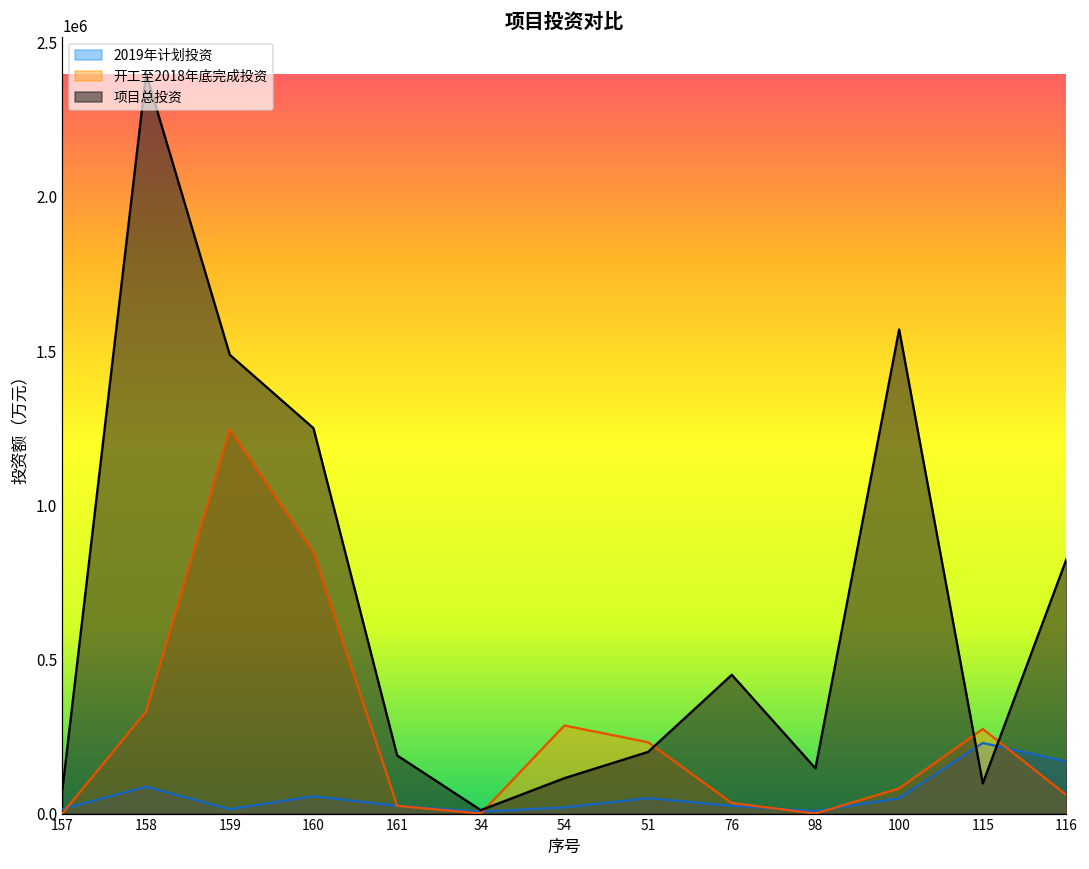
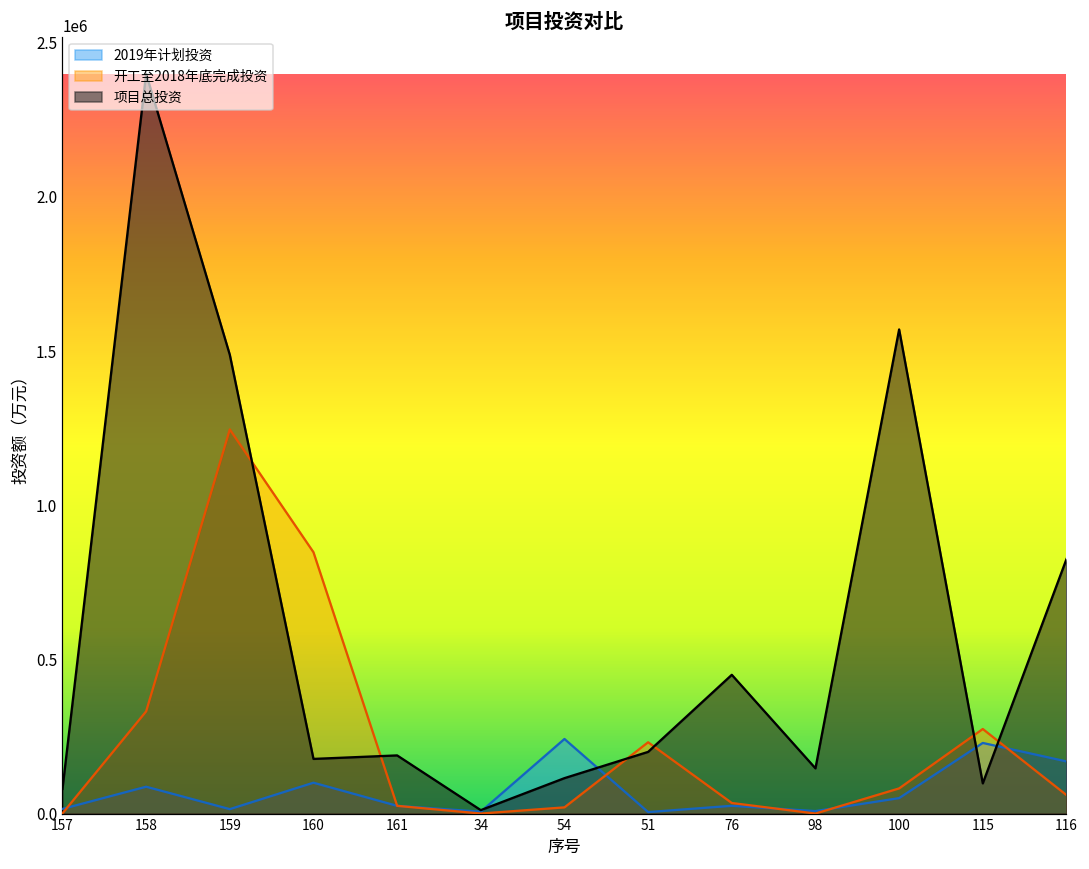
  {
    "2019年计划投资": {
      "157": 20000,
      "158": 90000,
      "159": 10000,
-     "160": 60000,
-     "54": 20000,
-     "51": 50000,
+     "160": 100000,
+     "54": 240000,
+     "51": 0,
      "76": 30000,
      "100": 50000,
      "115": 230000,
      "116": 170000
    },
    "开工至2018年底完成投资": {
      "157": 0,
      "158": 330000,
      "159": 1250000,
      "160": 850000,
-     "54": 290000,
+     "54": 20000,
      "51": 230000,
      "76": 30000,
      "100": 80000,
      "115": 270000,
      "116": 60000
    },
    "项目总投资": {
      "157": 80000,
      "159": 1490000,
-     "160": 1250000,
+     "160": 180000,
      "161": 190000,
      "54": 110000,
      "51": 200000,
      "76": 450000,
      "98": 150000,
      "100": 1570000,
      "115": 100000,
      "116": 830000
    }
  }
